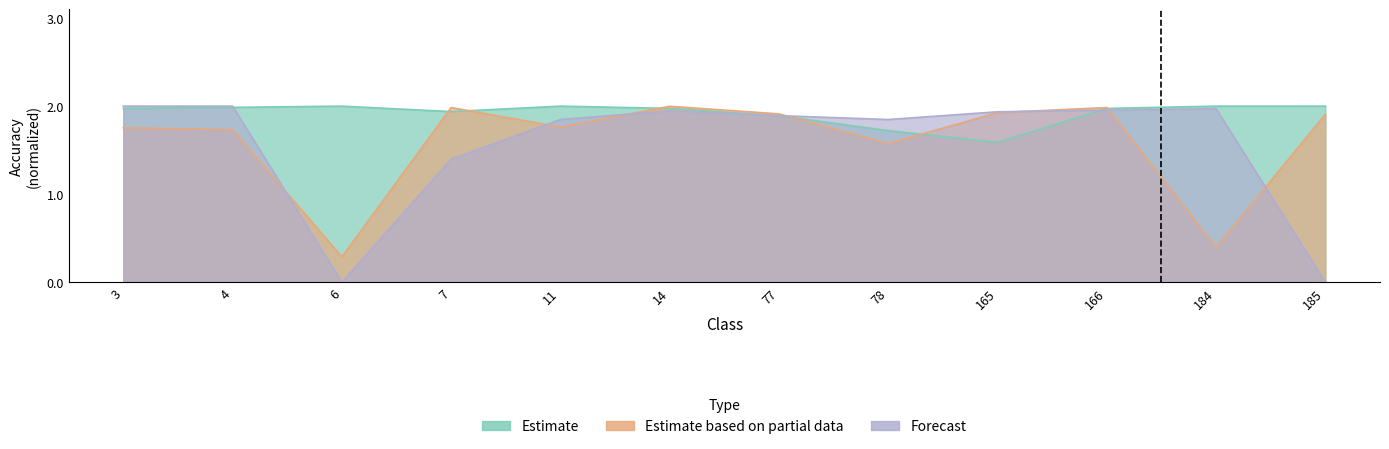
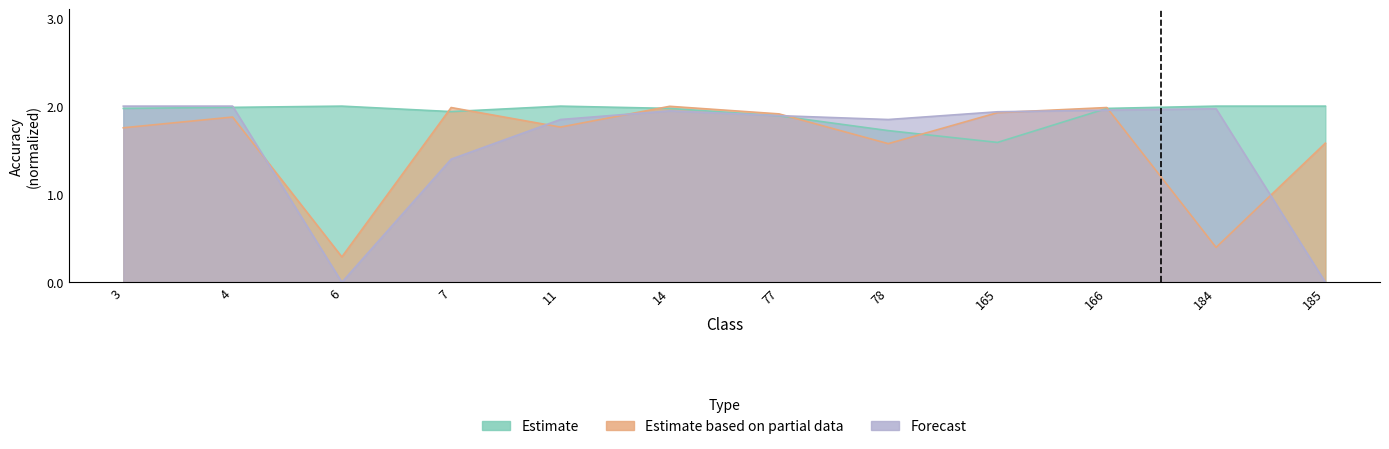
  {
    "Estimate": {
      "6": 2.0,
      "7": 1.9,
      "11": 2.0,
      "78": 1.7,
      "165": 1.6,
      "184": 2.0,
      "185": 2.0
    },
    "Estimate based on partial data": {
      "3": 1.8,
-     "4": 1.7,
+     "4": 1.9,
      "6": 0.3,
      "7": 2.0,
      "11": 1.8,
      "78": 1.6,
      "184": 0.4,
-     "185": 1.9
+     "185": 1.6
    },
    "Forecast": {
      "6": 0.0,
      "7": 1.4,
      "11": 1.8,
      "78": 1.8,
      "184": 2.0,
      "185": 0.0
    }
  }
